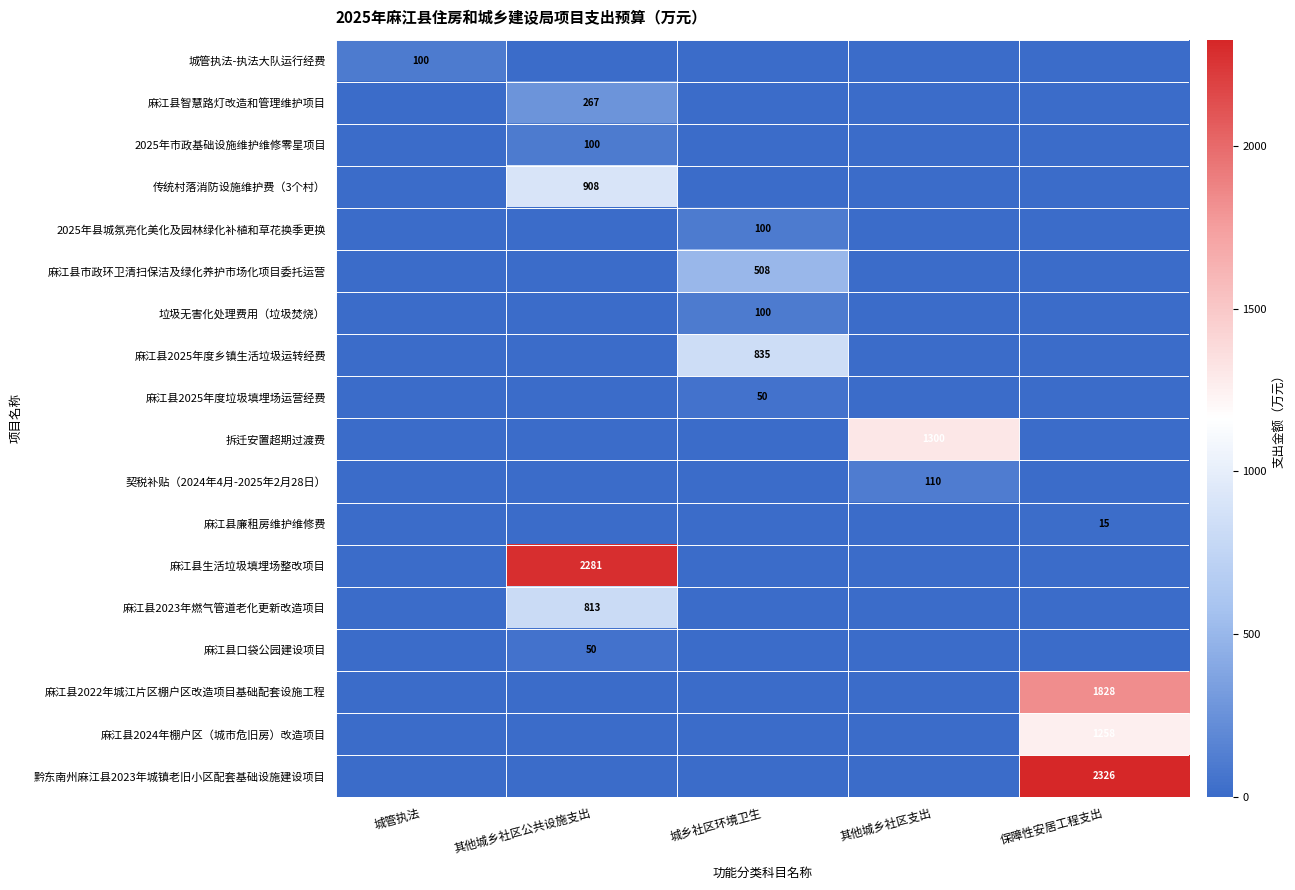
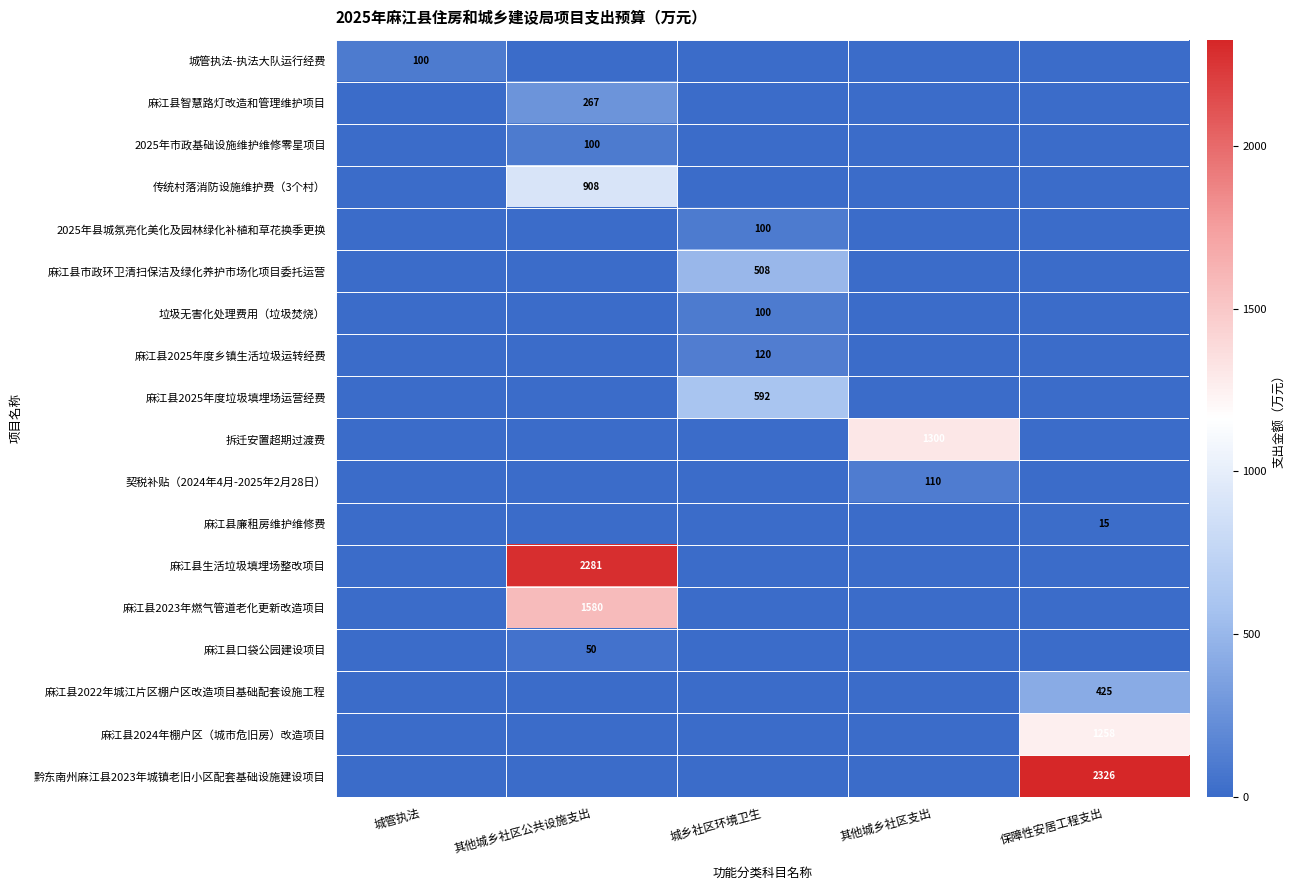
  {
    "城管执法-执法大队运行经费": {
      "城管执法": 100
    },
    "麻江县智慧路灯改造和管理维护项目": {
      "其他城乡社区公共设施支出": 267
    },
    "2025年市政基础设施维护维修零星项目": {
      "其他城乡社区公共设施支出": 100
    },
    "传统村落消防设施维护费（3个村）": {
      "其他城乡社区公共设施支出": 908
    },
    "2025年县城氛亮化美化及园林绿化补植和草花换季更换": {
      "城乡社区环境卫生": 100
    },
    "麻江县市政环卫清扫保洁及绿化养护市场化项目委托运营": {
      "城乡社区环境卫生": 508
    },
    "垃圾无害化处理费用（垃圾焚烧）": {
      "城乡社区环境卫生": 100
    },
    "麻江县2025年度乡镇生活垃圾运转经费": {
-     "城乡社区环境卫生": 835
+     "城乡社区环境卫生": 120
    },
    "麻江县2025年度垃圾填埋场运营经费": {
-     "城乡社区环境卫生": 50
+     "城乡社区环境卫生": 592
    },
    "契税补贴（2024年4月-2025年2月28日）": {
      "其他城乡社区支出": 110
    },
    "麻江县廉租房维护维修费": {
      "保障性安居工程支出": 15
    },
    "麻江县生活垃圾填埋场整改项目": {
      "其他城乡社区公共设施支出": 2281
    },
    "麻江县2023年燃气管道老化更新改造项目": {
-     "其他城乡社区公共设施支出": 813
+     "其他城乡社区公共设施支出": 1580
    },
    "麻江县口袋公园建设项目": {
      "其他城乡社区公共设施支出": 50
    },
    "麻江县2022年城江片区棚户区改造项目基础配套设施工程": {
-     "保障性安居工程支出": 1828
+     "保障性安居工程支出": 425
    },
    "黔东南州麻江县2023年城镇老旧小区配套基础设施建设项目": {
      "保障性安居工程支出": 2326
    }
  }
